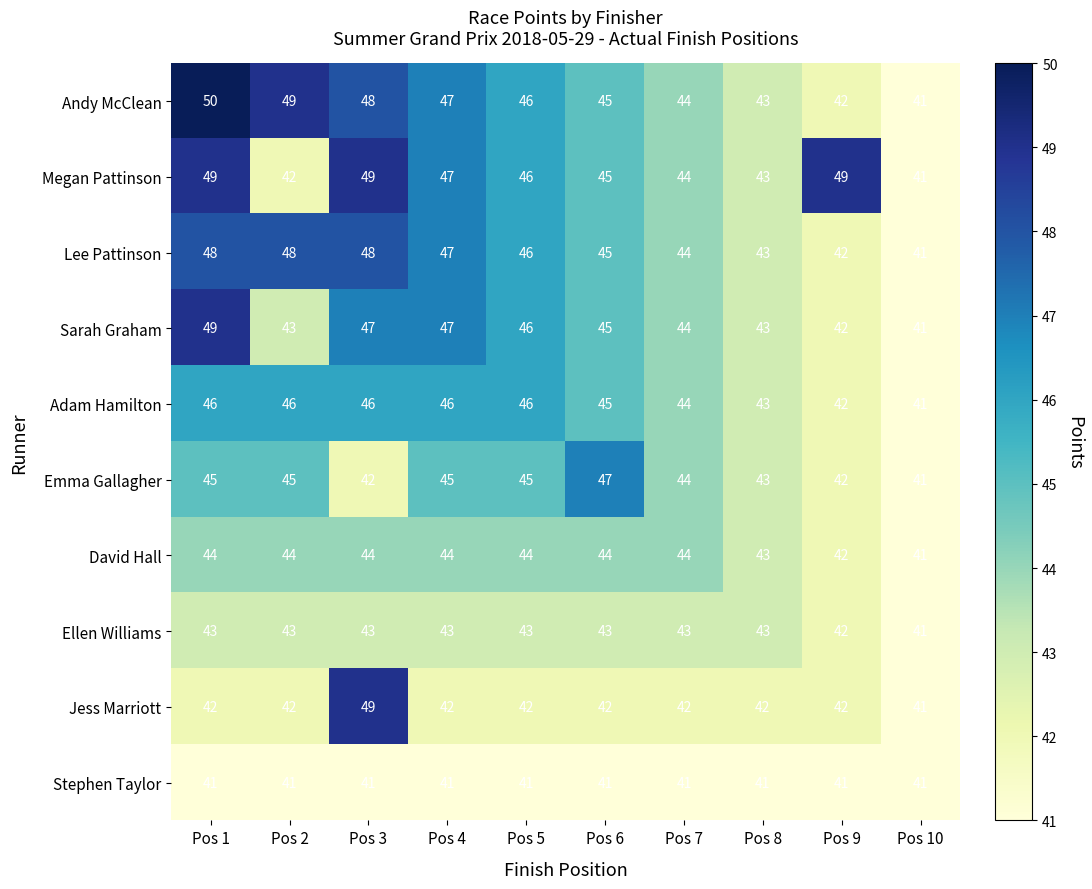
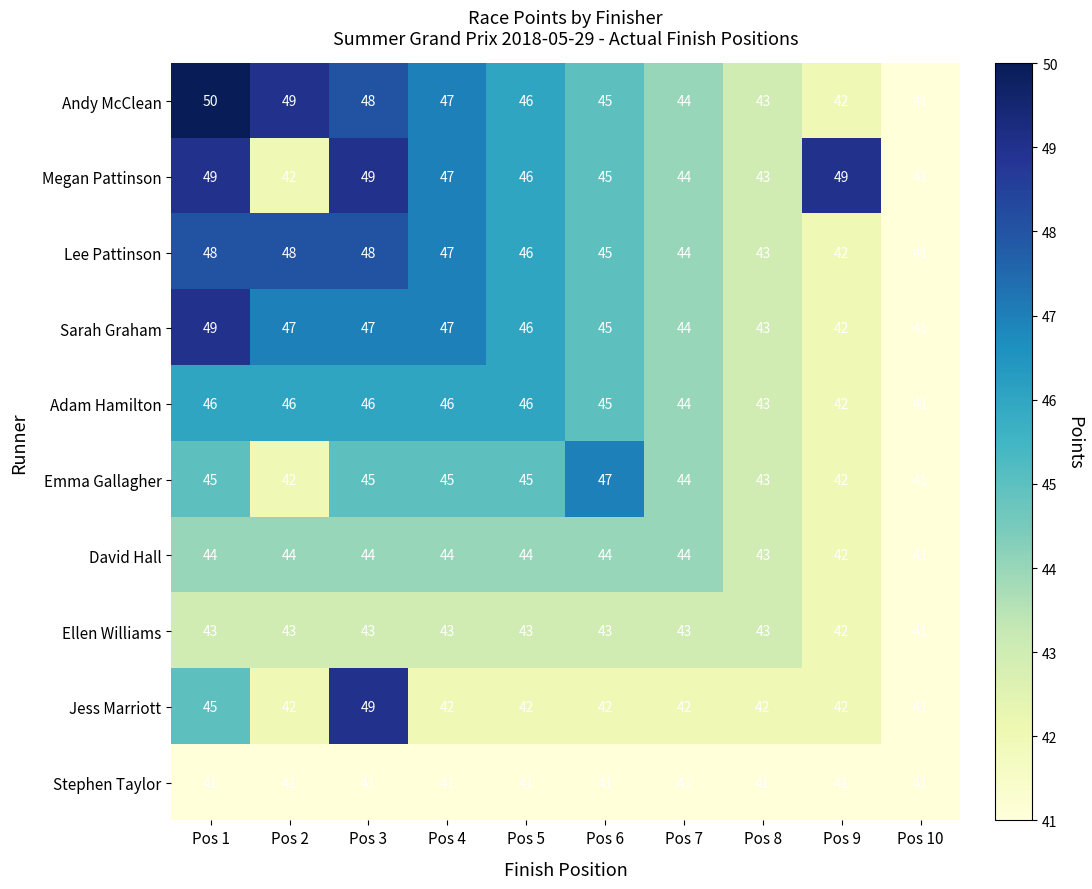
  {
    "Andy McClean": {
      "Pos 1": 50,
      "Pos 2": 49,
      "Pos 3": 48,
      "Pos 4": 47,
      "Pos 5": 46,
      "Pos 6": 45,
      "Pos 7": 44,
      "Pos 8": 43,
      "Pos 9": 42
    },
    "Megan Pattinson": {
      "Pos 1": 49,
      "Pos 2": 42,
      "Pos 3": 49,
      "Pos 4": 47,
      "Pos 5": 46,
      "Pos 6": 45,
      "Pos 7": 44,
      "Pos 8": 43,
      "Pos 9": 49
    },
    "Lee Pattinson": {
      "Pos 1": 48,
      "Pos 2": 48,
      "Pos 3": 48,
      "Pos 4": 47,
      "Pos 5": 46,
      "Pos 6": 45,
      "Pos 7": 44,
      "Pos 8": 43,
      "Pos 9": 42
    },
    "Sarah Graham": {
      "Pos 1": 49,
-     "Pos 2": 43,
+     "Pos 2": 47,
      "Pos 3": 47,
      "Pos 4": 47,
      "Pos 5": 46,
      "Pos 6": 45,
      "Pos 7": 44,
      "Pos 8": 43,
      "Pos 9": 42
    },
    "Adam Hamilton": {
      "Pos 1": 46,
      "Pos 2": 46,
      "Pos 3": 46,
      "Pos 4": 46,
      "Pos 5": 46,
      "Pos 6": 45,
      "Pos 7": 44,
      "Pos 8": 43,
      "Pos 9": 42
    },
    "Emma Gallagher": {
      "Pos 1": 45,
-     "Pos 2": 45,
-     "Pos 3": 42,
+     "Pos 2": 42,
+     "Pos 3": 45,
      "Pos 4": 45,
      "Pos 5": 45,
      "Pos 6": 47,
      "Pos 7": 44,
      "Pos 8": 43,
      "Pos 9": 42
    },
    "David Hall": {
      "Pos 1": 44,
      "Pos 2": 44,
      "Pos 3": 44,
      "Pos 4": 44,
      "Pos 5": 44,
      "Pos 6": 44,
      "Pos 7": 44,
      "Pos 8": 43,
      "Pos 9": 42
    },
    "Ellen Williams": {
      "Pos 1": 43,
      "Pos 2": 43,
      "Pos 3": 43,
      "Pos 4": 43,
      "Pos 5": 43,
      "Pos 6": 43,
      "Pos 7": 43,
      "Pos 8": 43,
      "Pos 9": 42
    },
    "Jess Marriott": {
-     "Pos 1": 42,
+     "Pos 1": 45,
      "Pos 2": 42,
      "Pos 3": 49,
      "Pos 4": 42,
      "Pos 5": 42,
      "Pos 6": 42,
      "Pos 7": 42,
      "Pos 8": 42,
      "Pos 9": 42
    }
  }
